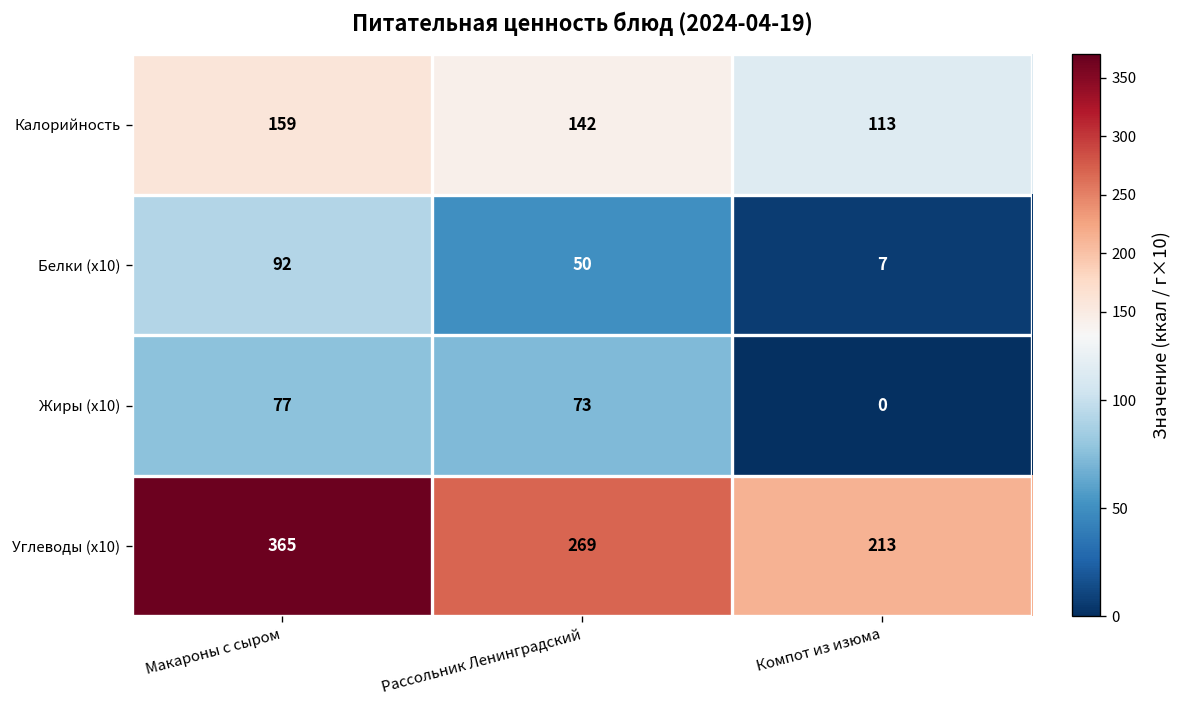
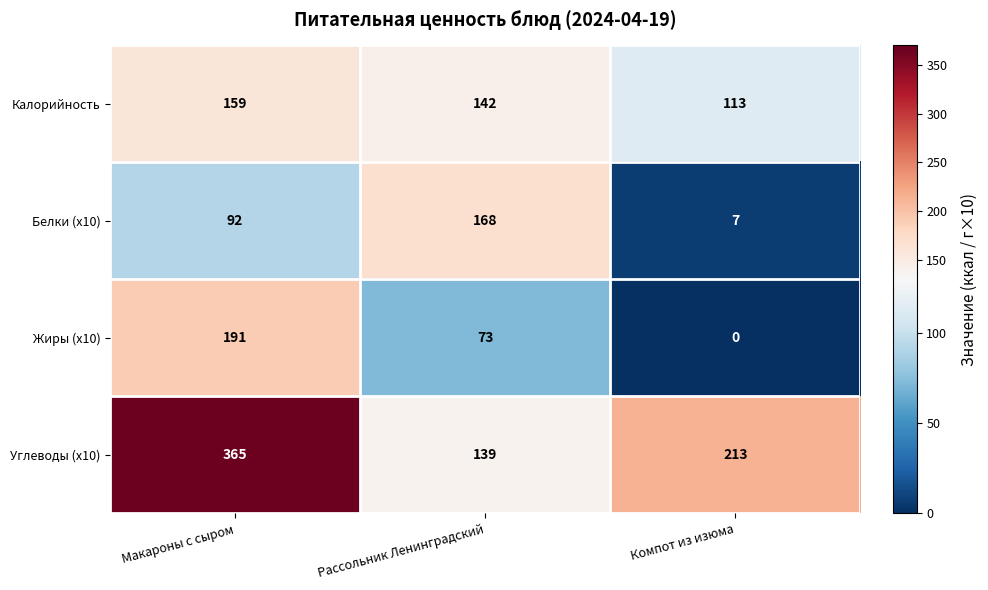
  {
    "Калорийность": {
      "Макароны с сыром": 159,
      "Рассольник Ленинградский": 142,
      "Компот из изюма": 113
    },
    "Белки (x10)": {
      "Макароны с сыром": 92,
-     "Рассольник Ленинградский": 50,
+     "Рассольник Ленинградский": 168,
      "Компот из изюма": 7
    },
    "Жиры (x10)": {
-     "Макароны с сыром": 77,
+     "Макароны с сыром": 191,
      "Рассольник Ленинградский": 73,
      "Компот из изюма": 0
    },
    "Углеводы (x10)": {
      "Макароны с сыром": 365,
-     "Рассольник Ленинградский": 269,
+     "Рассольник Ленинградский": 139,
      "Компот из изюма": 213
    }
  }
